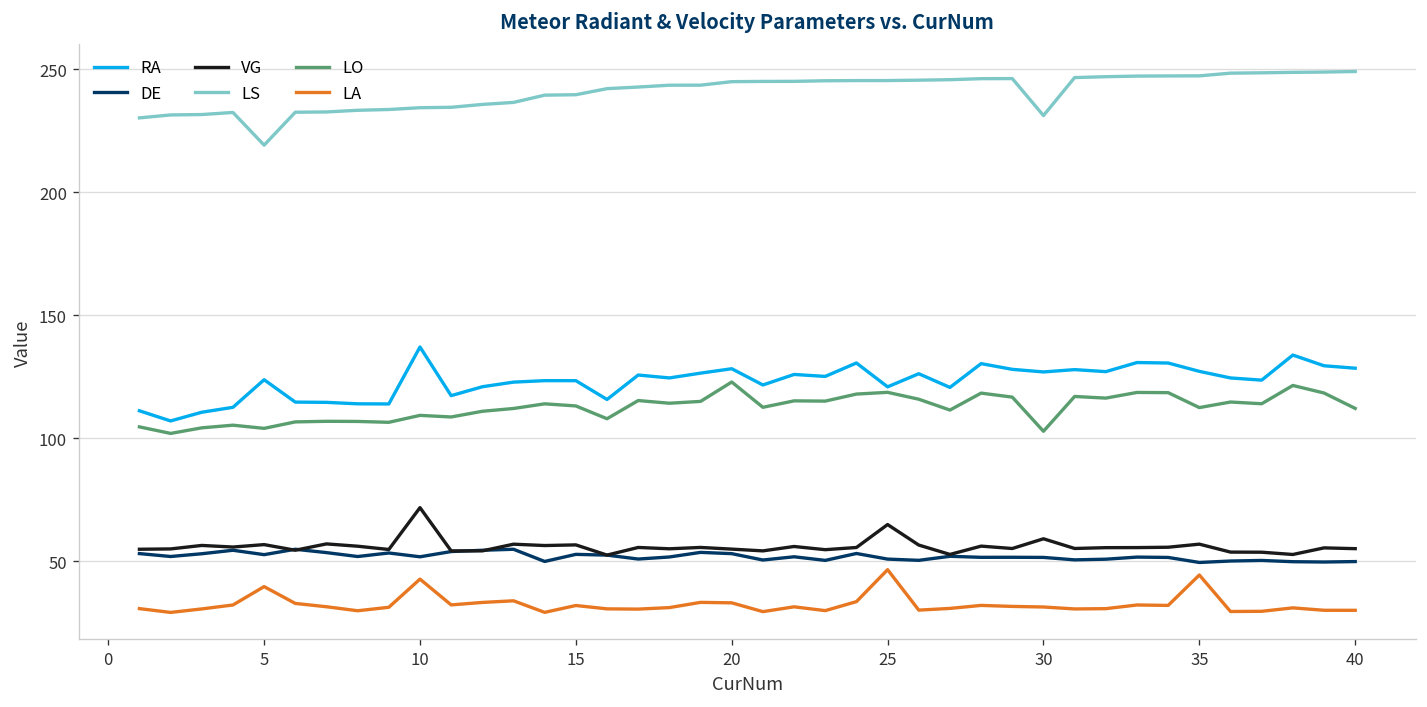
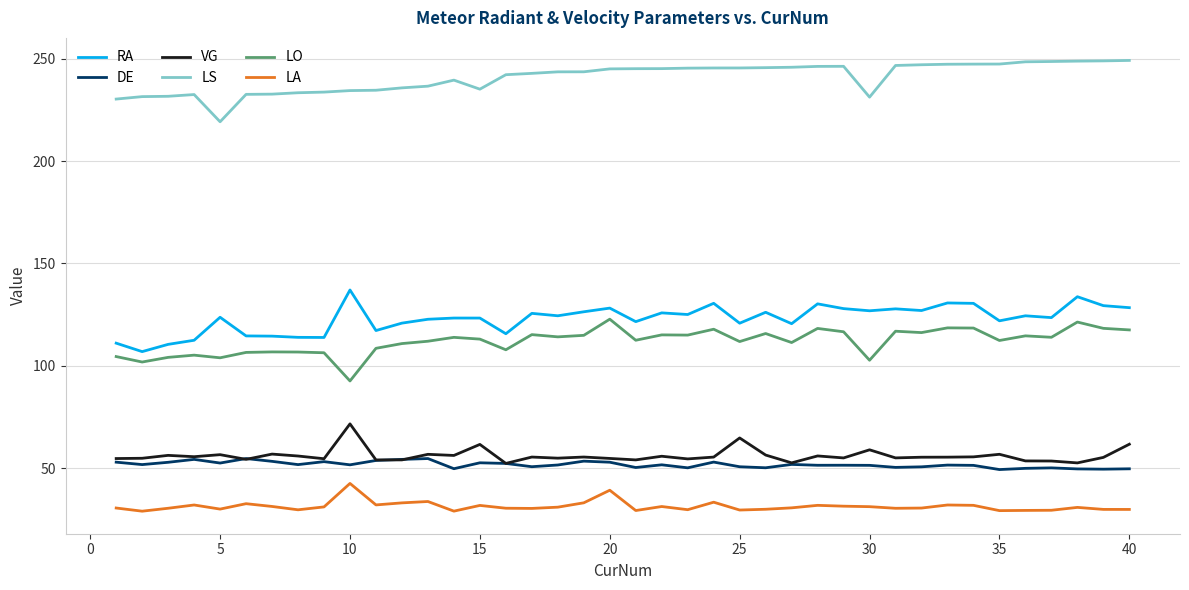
  {
    "RA": {
      "5": 124,
      "10": 137,
      "15": 123,
      "20": 128,
      "25": 121,
      "30": 127,
-     "35": 127,
+     "35": 122,
      "40": 128
    },
    "DE": {
      "5": 53,
      "10": 52,
      "15": 53,
      "20": 53,
      "25": 51,
      "30": 52,
      "35": 49,
      "40": 50
    },
    "VG": {
      "5": 57,
      "10": 72,
-     "15": 57,
+     "15": 62,
      "20": 55,
      "25": 65,
      "30": 59,
      "35": 57,
-     "40": 55
+     "40": 62
    },
    "LS": {
      "5": 219,
      "10": 234,
-     "15": 240,
+     "15": 235,
      "20": 245,
      "25": 245,
      "30": 231,
      "35": 247,
      "40": 249
    },
    "LO": {
      "5": 104,
-     "10": 109,
+     "10": 93,
      "15": 113,
      "20": 123,
-     "25": 119,
+     "25": 112,
      "30": 103,
      "35": 112,
-     "40": 112
+     "40": 118
    },
    "LA": {
-     "5": 40,
+     "5": 30,
      "10": 43,
      "15": 32,
-     "20": 33,
-     "25": 47,
+     "20": 39,
+     "25": 30,
      "30": 31,
-     "35": 44,
+     "35": 29,
      "40": 30
    }
  }
